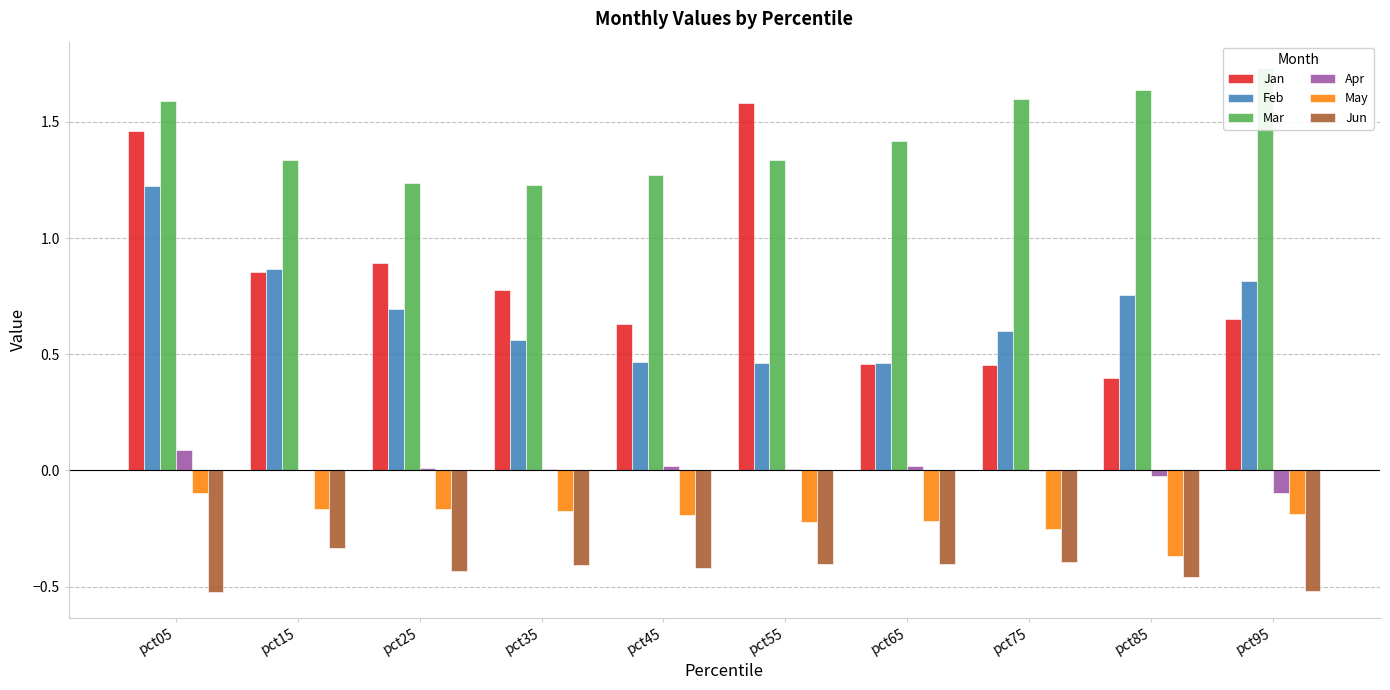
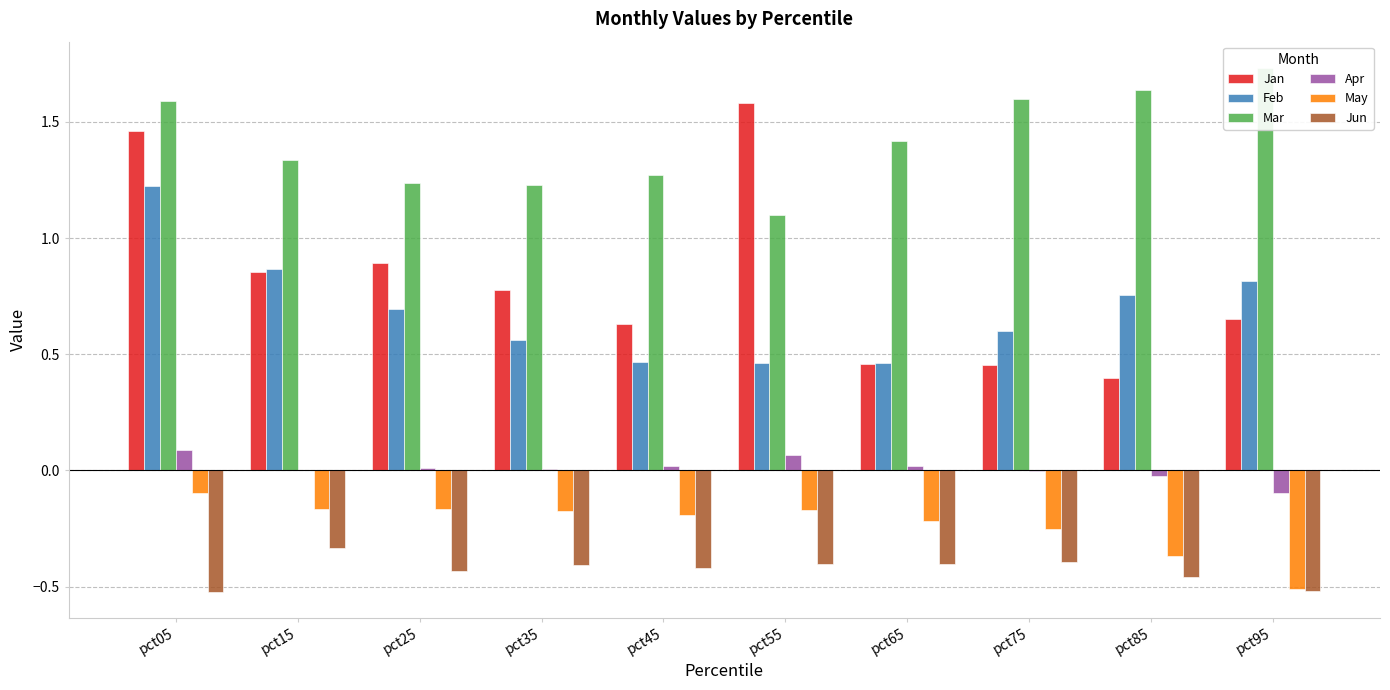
  {
    "Jan": {
      "pct05": 1.46,
      "pct15": 0.85,
      "pct25": 0.89,
      "pct35": 0.78,
      "pct45": 0.63,
      "pct55": 1.58,
      "pct65": 0.46,
      "pct75": 0.45,
      "pct85": 0.40,
      "pct95": 0.65
    },
    "Feb": {
      "pct05": 1.22,
      "pct15": 0.86,
      "pct25": 0.69,
      "pct35": 0.56,
      "pct45": 0.47,
      "pct55": 0.46,
      "pct65": 0.46,
      "pct75": 0.60,
      "pct85": 0.76,
      "pct95": 0.82
    },
    "Mar": {
      "pct05": 1.59,
      "pct15": 1.33,
      "pct25": 1.24,
      "pct35": 1.23,
      "pct45": 1.27,
-     "pct55": 1.33,
+     "pct55": 1.10,
      "pct65": 1.42,
      "pct75": 1.60,
      "pct85": 1.64
    },
    "Apr": {
      "pct05": 0.09,
      "pct45": 0.02,
-     "pct55": 0.01,
+     "pct55": 0.07,
      "pct65": 0.02,
      "pct85": -0.02,
      "pct95": -0.10
    },
    "May": {
      "pct05": -0.10,
      "pct15": -0.16,
      "pct25": -0.17,
      "pct35": -0.17,
      "pct45": -0.19,
-     "pct55": -0.22,
+     "pct55": -0.17,
      "pct65": -0.22,
      "pct75": -0.25,
      "pct85": -0.37,
-     "pct95": -0.19
+     "pct95": -0.51
    },
    "Jun": {
      "pct05": -0.52,
      "pct15": -0.33,
      "pct25": -0.43,
      "pct35": -0.41,
      "pct45": -0.42,
      "pct55": -0.40,
      "pct65": -0.40,
      "pct75": -0.39,
      "pct85": -0.46,
      "pct95": -0.52
    }
  }
